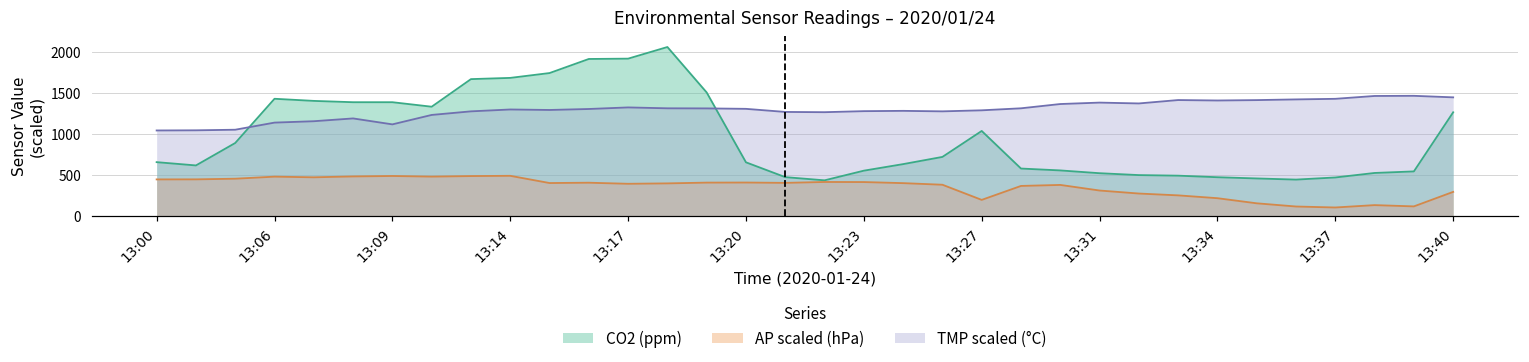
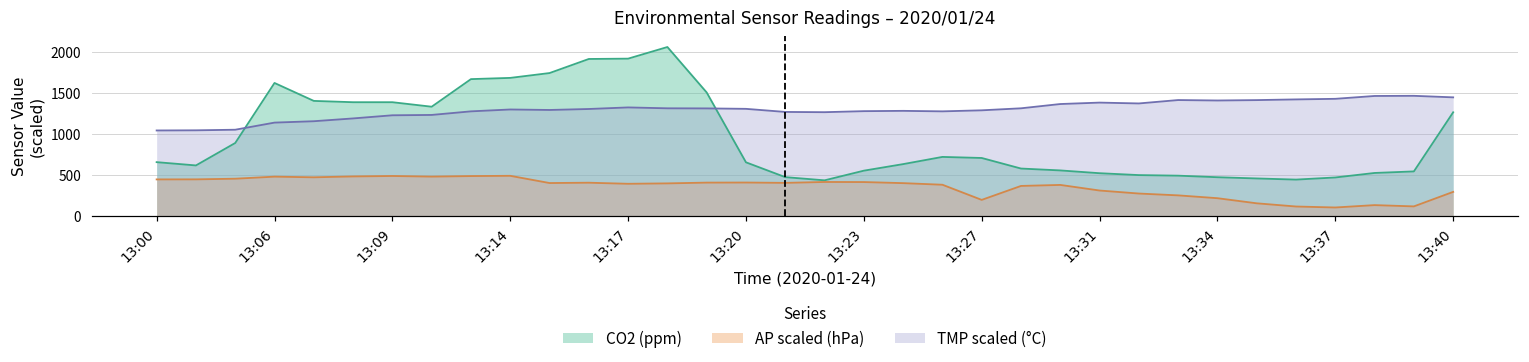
  {
    "CO2 (ppm)": {
      "13:00": 700,
-     "13:06": 1400,
+     "13:06": 1600,
      "13:09": 1400,
      "13:14": 1700,
      "13:17": 1900,
      "13:23": 600,
-     "13:27": 1000,
+     "13:27": 700,
      "13:31": 500,
      "13:34": 500,
      "13:37": 500,
      "13:40": 1300
    },
    "AP scaled (hPa)": {
      "13:00": 400,
      "13:06": 500,
      "13:09": 500,
      "13:14": 500,
      "13:17": 400,
      "13:23": 400,
      "13:27": 200,
      "13:31": 300,
      "13:34": 200,
      "13:37": 100,
      "13:40": 300
    },
    "TMP scaled (°C)": {
      "13:00": 1000,
      "13:06": 1100,
-     "13:09": 1100,
+     "13:09": 1200,
      "13:14": 1300,
      "13:17": 1300,
      "13:23": 1300,
      "13:27": 1300,
      "13:31": 1400,
      "13:34": 1400,
      "13:37": 1400,
      "13:40": 1500
    }
  }
